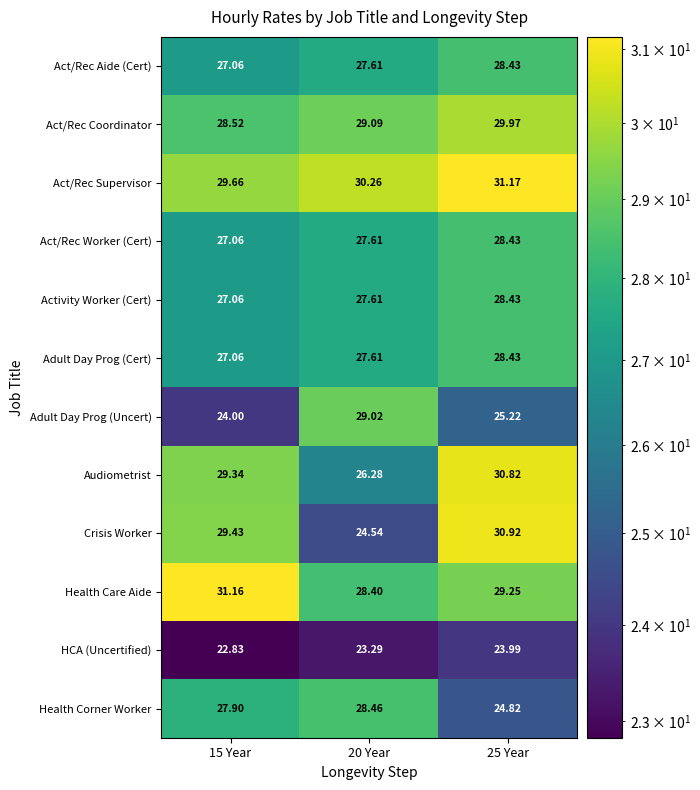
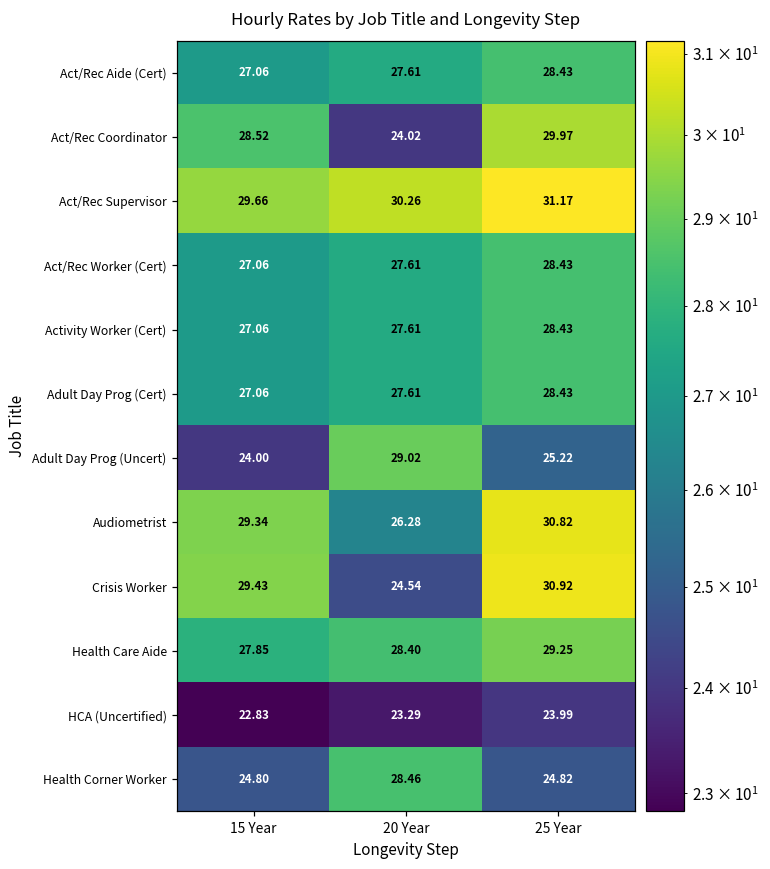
  {
    "Act/Rec Aide (Cert)": {
      "15 Year": 27.06,
      "20 Year": 27.61,
      "25 Year": 28.43
    },
    "Act/Rec Coordinator": {
      "15 Year": 28.52,
-     "20 Year": 29.09,
+     "20 Year": 24.02,
      "25 Year": 29.97
    },
    "Act/Rec Supervisor": {
      "15 Year": 29.66,
      "20 Year": 30.26,
      "25 Year": 31.17
    },
    "Act/Rec Worker (Cert)": {
      "15 Year": 27.06,
      "20 Year": 27.61,
      "25 Year": 28.43
    },
    "Activity Worker (Cert)": {
      "15 Year": 27.06,
      "20 Year": 27.61,
      "25 Year": 28.43
    },
    "Adult Day Prog (Cert)": {
      "15 Year": 27.06,
      "20 Year": 27.61,
      "25 Year": 28.43
    },
    "Adult Day Prog (Uncert)": {
      "15 Year": 24.00,
      "20 Year": 29.02,
      "25 Year": 25.22
    },
    "Audiometrist": {
      "15 Year": 29.34,
      "20 Year": 26.28,
      "25 Year": 30.82
    },
    "Crisis Worker": {
      "15 Year": 29.43,
      "20 Year": 24.54,
      "25 Year": 30.92
    },
    "Health Care Aide": {
-     "15 Year": 31.16,
+     "15 Year": 27.85,
      "20 Year": 28.40,
      "25 Year": 29.25
    },
    "HCA (Uncertified)": {
      "15 Year": 22.83,
      "20 Year": 23.29,
      "25 Year": 23.99
    },
    "Health Corner Worker": {
-     "15 Year": 27.90,
+     "15 Year": 24.80,
      "20 Year": 28.46,
      "25 Year": 24.82
    }
  }
